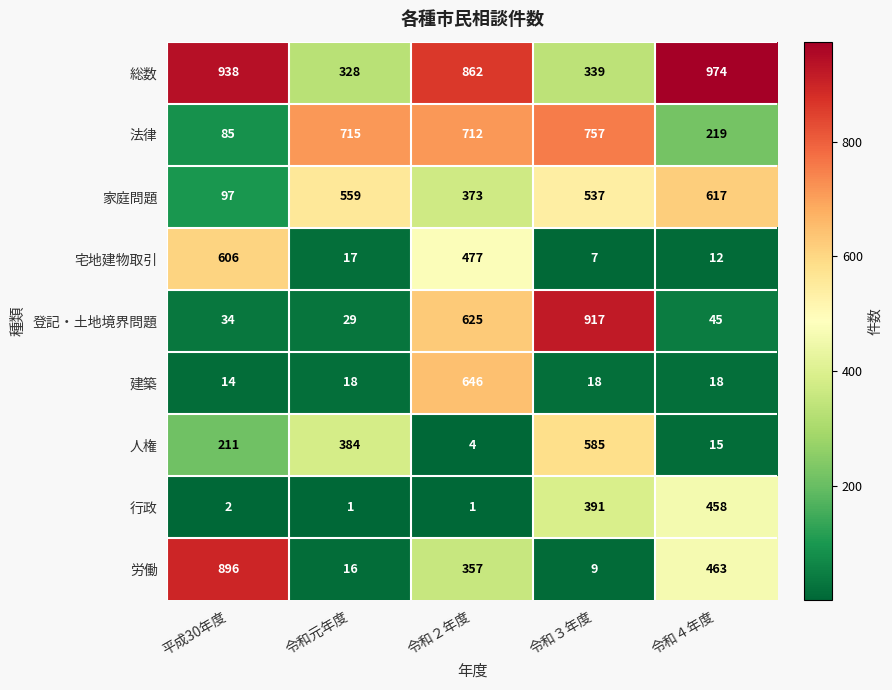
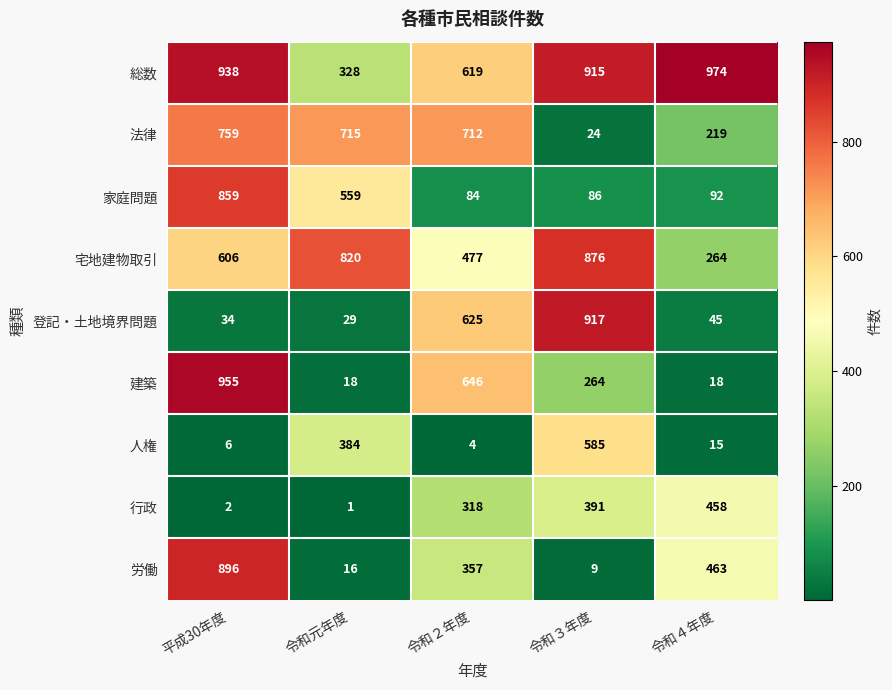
  {
    "総数": {
      "平成30年度": 938,
      "令和元年度": 328,
-     "令和２年度": 862,
-     "令和３年度": 339,
+     "令和２年度": 619,
+     "令和３年度": 915,
      "令和４年度": 974
    },
    "法律": {
-     "平成30年度": 85,
+     "平成30年度": 759,
      "令和元年度": 715,
      "令和２年度": 712,
-     "令和３年度": 757,
+     "令和３年度": 24,
      "令和４年度": 219
    },
    "家庭問題": {
-     "平成30年度": 97,
+     "平成30年度": 859,
      "令和元年度": 559,
-     "令和２年度": 373,
-     "令和３年度": 537,
-     "令和４年度": 617
+     "令和２年度": 84,
+     "令和３年度": 86,
+     "令和４年度": 92
    },
    "宅地建物取引": {
      "平成30年度": 606,
-     "令和元年度": 17,
+     "令和元年度": 820,
      "令和２年度": 477,
-     "令和３年度": 7,
-     "令和４年度": 12
+     "令和３年度": 876,
+     "令和４年度": 264
    },
    "登記・土地境界問題": {
      "平成30年度": 34,
      "令和元年度": 29,
      "令和２年度": 625,
      "令和３年度": 917,
      "令和４年度": 45
    },
    "建築": {
-     "平成30年度": 14,
+     "平成30年度": 955,
      "令和元年度": 18,
      "令和２年度": 646,
-     "令和３年度": 18,
+     "令和３年度": 264,
      "令和４年度": 18
    },
    "人権": {
-     "平成30年度": 211,
+     "平成30年度": 6,
      "令和元年度": 384,
      "令和２年度": 4,
      "令和３年度": 585,
      "令和４年度": 15
    },
    "行政": {
      "平成30年度": 2,
      "令和元年度": 1,
-     "令和２年度": 1,
+     "令和２年度": 318,
      "令和３年度": 391,
      "令和４年度": 458
    },
    "労働": {
      "平成30年度": 896,
      "令和元年度": 16,
      "令和２年度": 357,
      "令和３年度": 9,
      "令和４年度": 463
    }
  }
